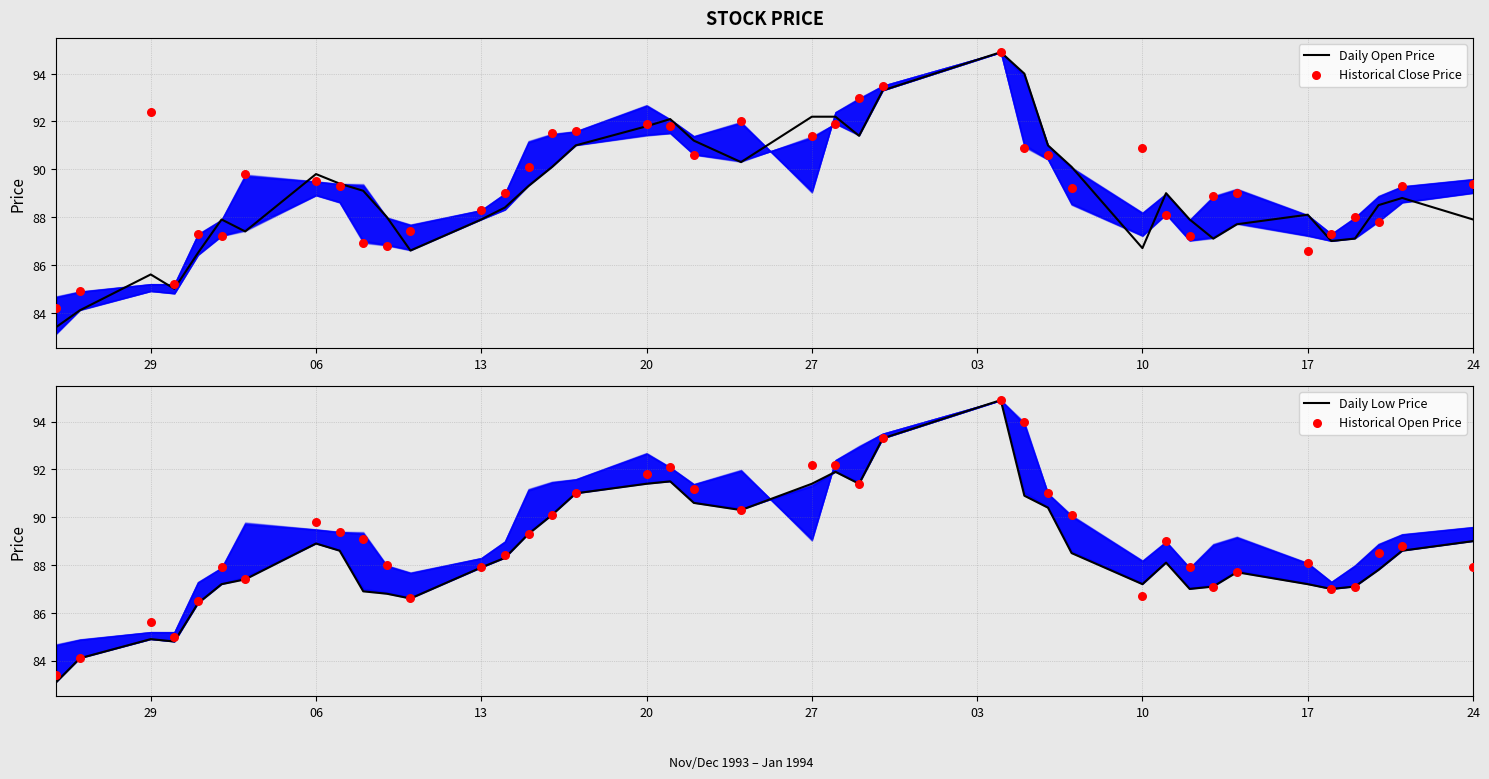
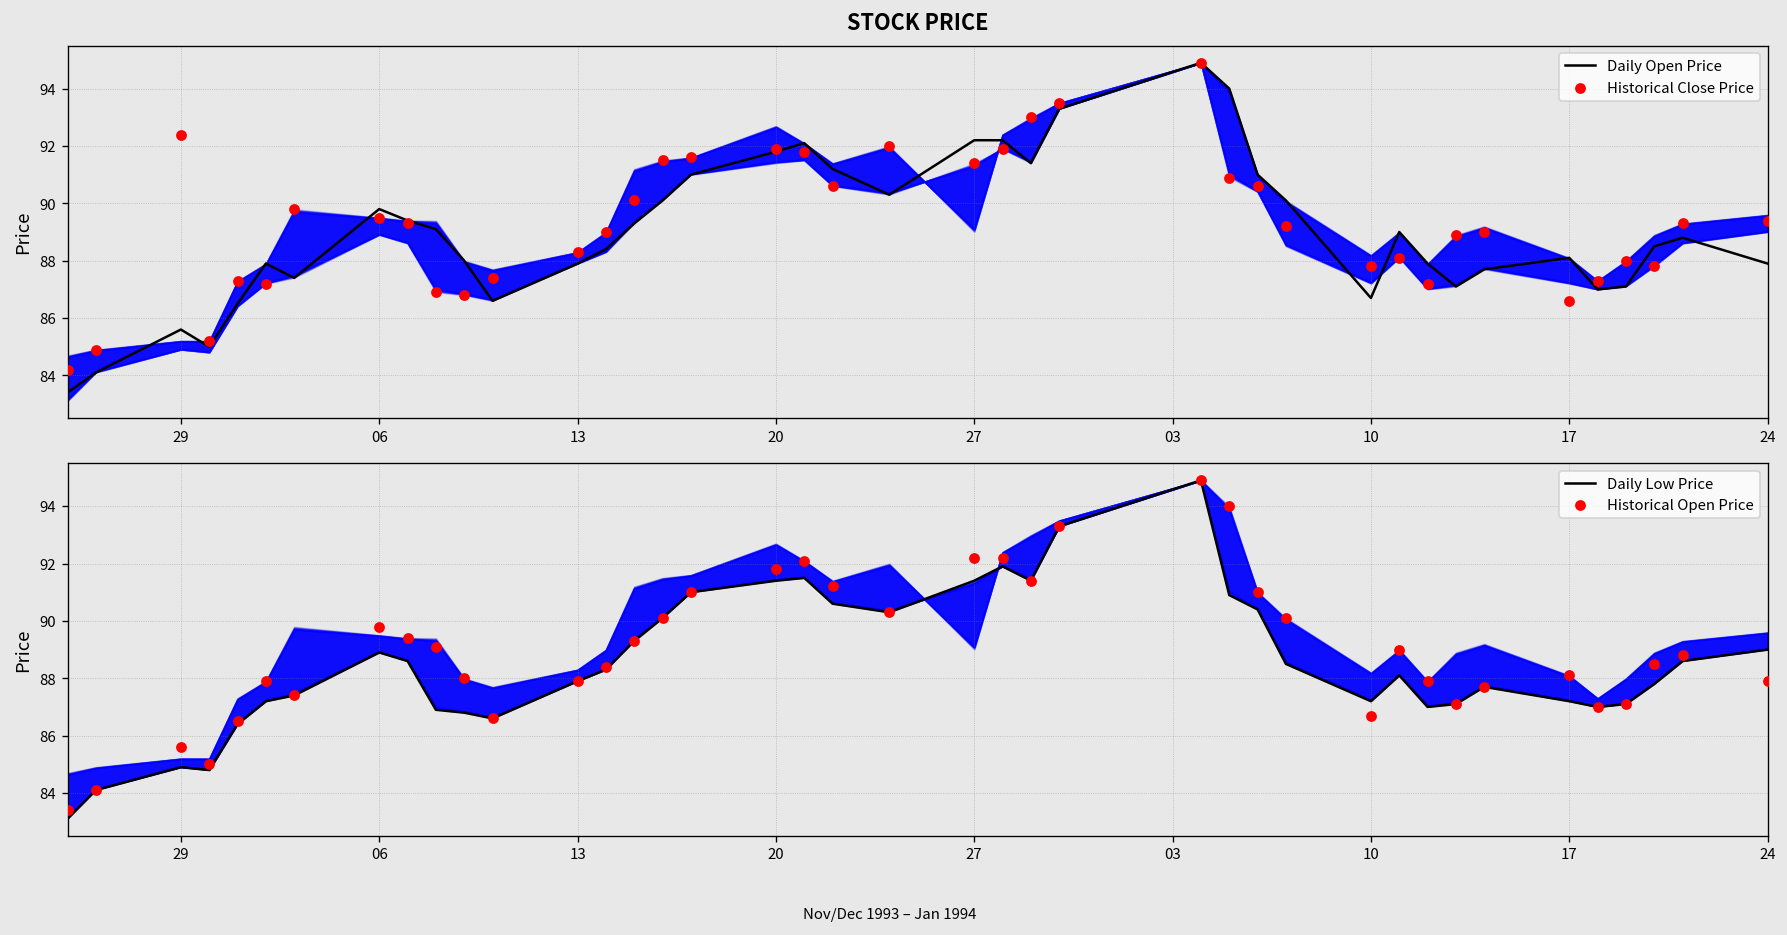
  {
    "STOCK PRICE": {
      "Daily Open Price": {
        "29": 85.6,
        "06": 89.8,
        "13": 87.9,
        "27": 92.2,
        "10": 86.7,
        "24": 87.9
      },
      "Historical Close Price": {
-       "10": 90.9
+       "10": 87.8
      }
    }
  }
